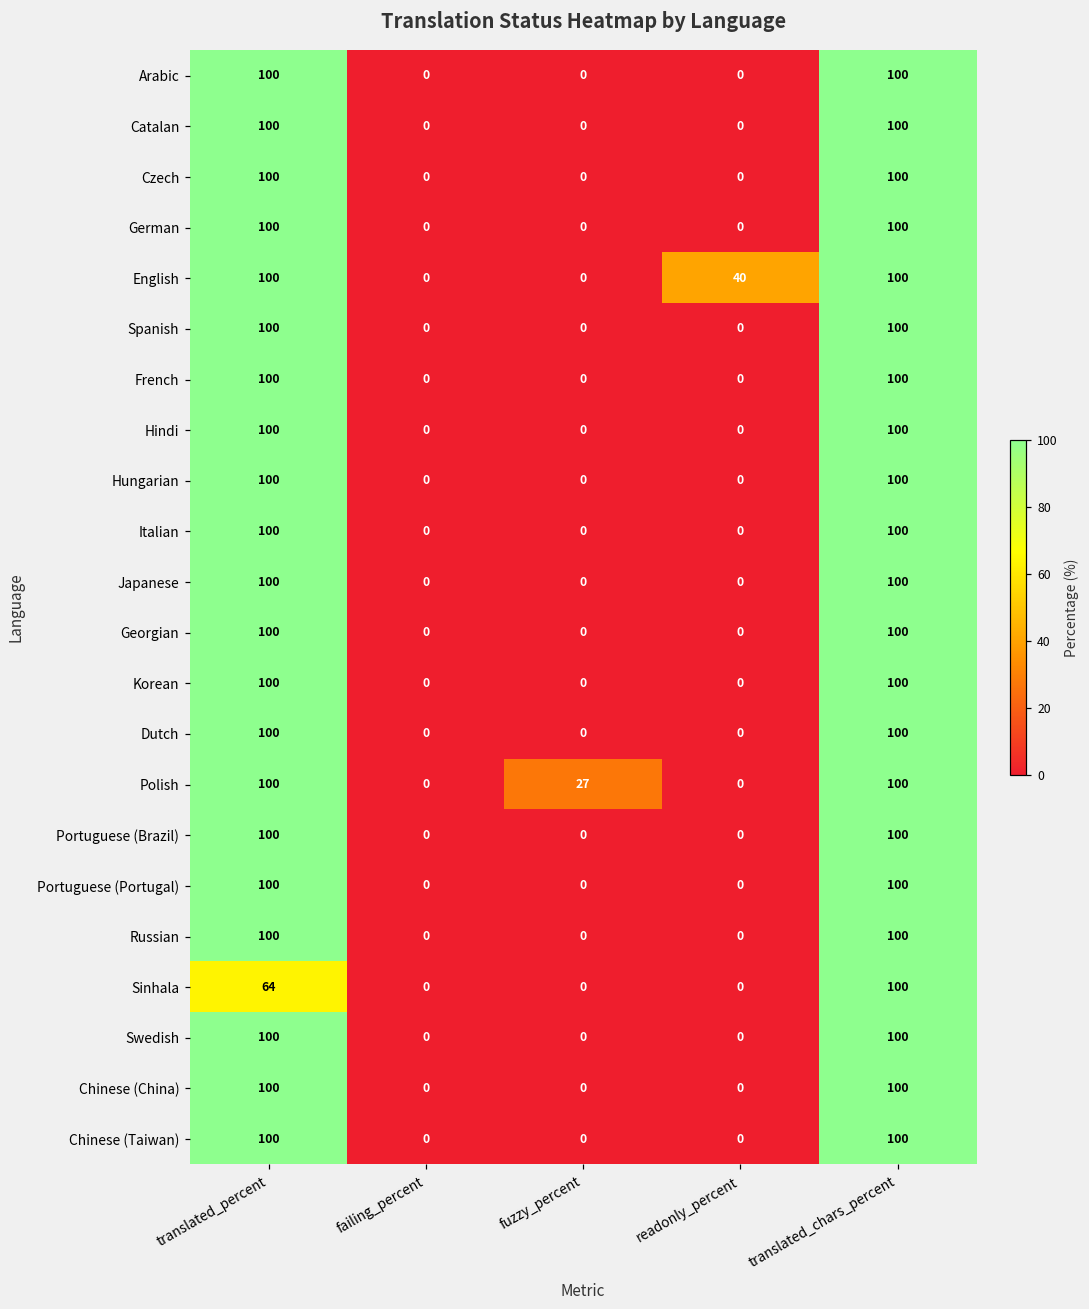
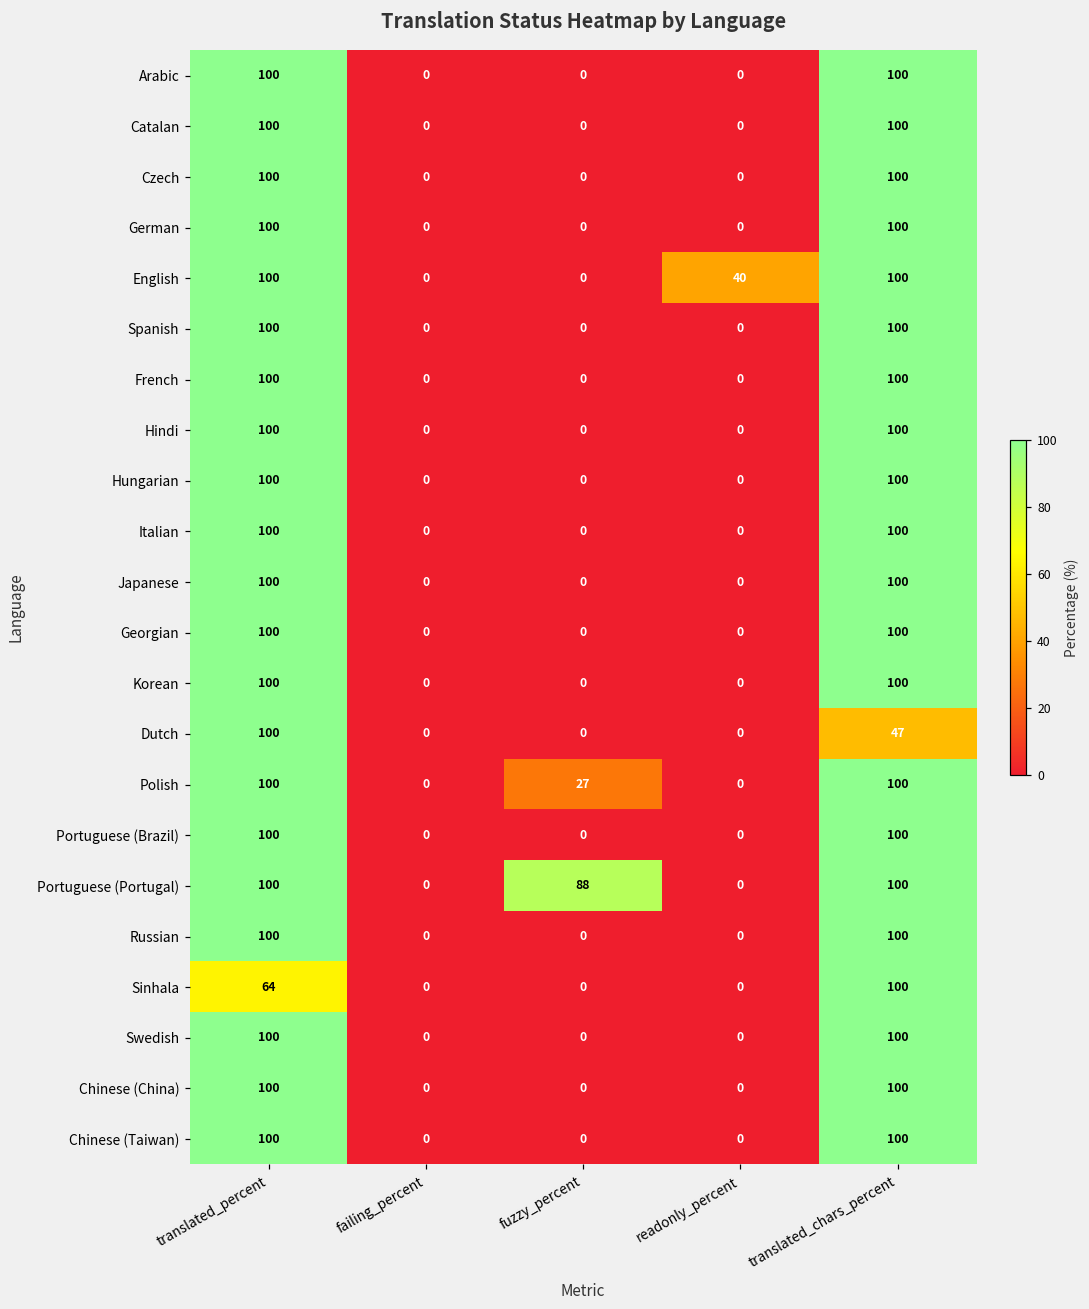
  {
    "Arabic": {
      "translated_percent": 100,
      "failing_percent": 0,
      "fuzzy_percent": 0,
      "readonly_percent": 0,
      "translated_chars_percent": 100
    },
    "Catalan": {
      "translated_percent": 100,
      "failing_percent": 0,
      "fuzzy_percent": 0,
      "readonly_percent": 0,
      "translated_chars_percent": 100
    },
    "Czech": {
      "translated_percent": 100,
      "failing_percent": 0,
      "fuzzy_percent": 0,
      "readonly_percent": 0,
      "translated_chars_percent": 100
    },
    "German": {
      "translated_percent": 100,
      "failing_percent": 0,
      "fuzzy_percent": 0,
      "readonly_percent": 0,
      "translated_chars_percent": 100
    },
    "English": {
      "translated_percent": 100,
      "failing_percent": 0,
      "fuzzy_percent": 0,
      "readonly_percent": 40,
      "translated_chars_percent": 100
    },
    "Spanish": {
      "translated_percent": 100,
      "failing_percent": 0,
      "fuzzy_percent": 0,
      "readonly_percent": 0,
      "translated_chars_percent": 100
    },
    "French": {
      "translated_percent": 100,
      "failing_percent": 0,
      "fuzzy_percent": 0,
      "readonly_percent": 0,
      "translated_chars_percent": 100
    },
    "Hindi": {
      "translated_percent": 100,
      "failing_percent": 0,
      "fuzzy_percent": 0,
      "readonly_percent": 0,
      "translated_chars_percent": 100
    },
    "Hungarian": {
      "translated_percent": 100,
      "failing_percent": 0,
      "fuzzy_percent": 0,
      "readonly_percent": 0,
      "translated_chars_percent": 100
    },
    "Italian": {
      "translated_percent": 100,
      "failing_percent": 0,
      "fuzzy_percent": 0,
      "readonly_percent": 0,
      "translated_chars_percent": 100
    },
    "Japanese": {
      "translated_percent": 100,
      "failing_percent": 0,
      "fuzzy_percent": 0,
      "readonly_percent": 0,
      "translated_chars_percent": 100
    },
    "Georgian": {
      "translated_percent": 100,
      "failing_percent": 0,
      "fuzzy_percent": 0,
      "readonly_percent": 0,
      "translated_chars_percent": 100
    },
    "Korean": {
      "translated_percent": 100,
      "failing_percent": 0,
      "fuzzy_percent": 0,
      "readonly_percent": 0,
      "translated_chars_percent": 100
    },
    "Dutch": {
      "translated_percent": 100,
      "failing_percent": 0,
      "fuzzy_percent": 0,
      "readonly_percent": 0,
-     "translated_chars_percent": 100
+     "translated_chars_percent": 47
    },
    "Polish": {
      "translated_percent": 100,
      "failing_percent": 0,
      "fuzzy_percent": 27,
      "readonly_percent": 0,
      "translated_chars_percent": 100
    },
    "Portuguese (Brazil)": {
      "translated_percent": 100,
      "failing_percent": 0,
      "fuzzy_percent": 0,
      "readonly_percent": 0,
      "translated_chars_percent": 100
    },
    "Portuguese (Portugal)": {
      "translated_percent": 100,
      "failing_percent": 0,
-     "fuzzy_percent": 0,
+     "fuzzy_percent": 88,
      "readonly_percent": 0,
      "translated_chars_percent": 100
    },
    "Russian": {
      "translated_percent": 100,
      "failing_percent": 0,
      "fuzzy_percent": 0,
      "readonly_percent": 0,
      "translated_chars_percent": 100
    },
    "Sinhala": {
      "translated_percent": 64,
      "failing_percent": 0,
      "fuzzy_percent": 0,
      "readonly_percent": 0,
      "translated_chars_percent": 100
    },
    "Swedish": {
      "translated_percent": 100,
      "failing_percent": 0,
      "fuzzy_percent": 0,
      "readonly_percent": 0,
      "translated_chars_percent": 100
    },
    "Chinese (China)": {
      "translated_percent": 100,
      "failing_percent": 0,
      "fuzzy_percent": 0,
      "readonly_percent": 0,
      "translated_chars_percent": 100
    },
    "Chinese (Taiwan)": {
      "translated_percent": 100,
      "failing_percent": 0,
      "fuzzy_percent": 0,
      "readonly_percent": 0,
      "translated_chars_percent": 100
    }
  }
